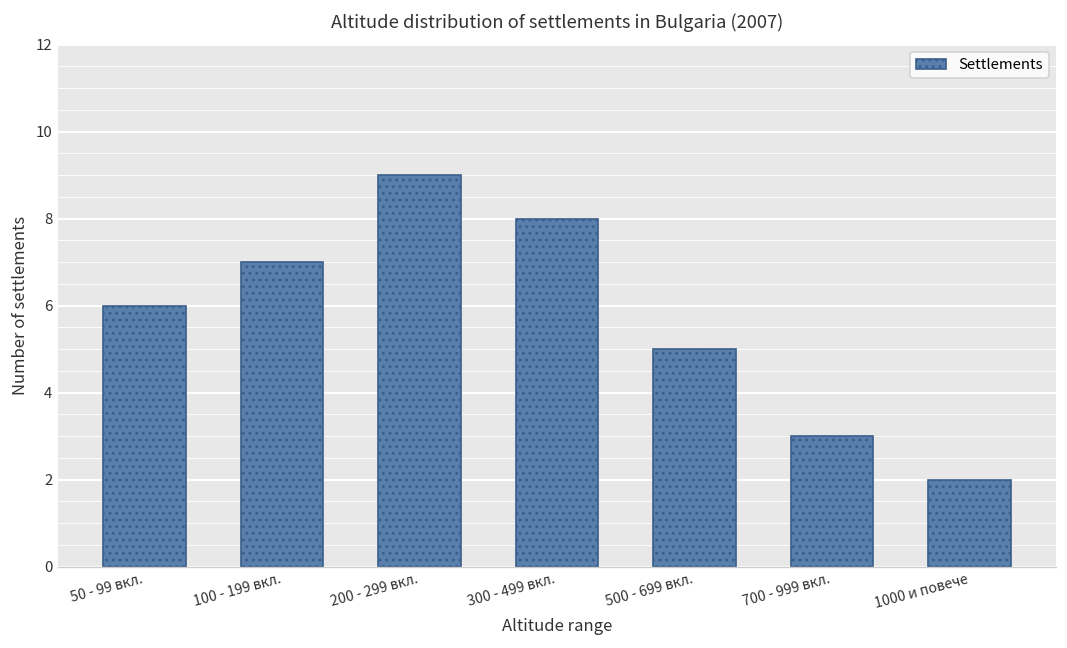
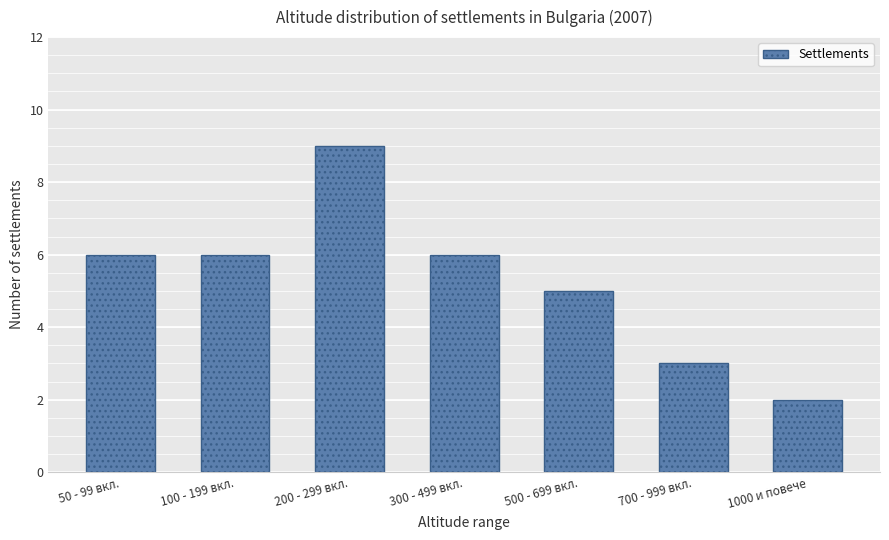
  {
    "50 - 99 вкл.": 6,
-   "100 - 199 вкл.": 7,
+   "100 - 199 вкл.": 6,
    "200 - 299 вкл.": 9,
-   "300 - 499 вкл.": 8,
+   "300 - 499 вкл.": 6,
    "500 - 699 вкл.": 5,
    "700 - 999 вкл.": 3,
    "1000 и повече": 2
  }
